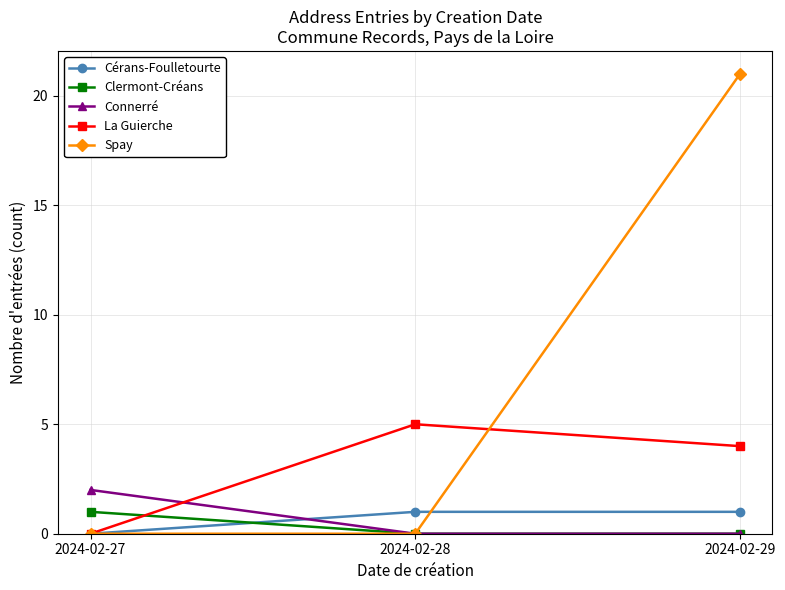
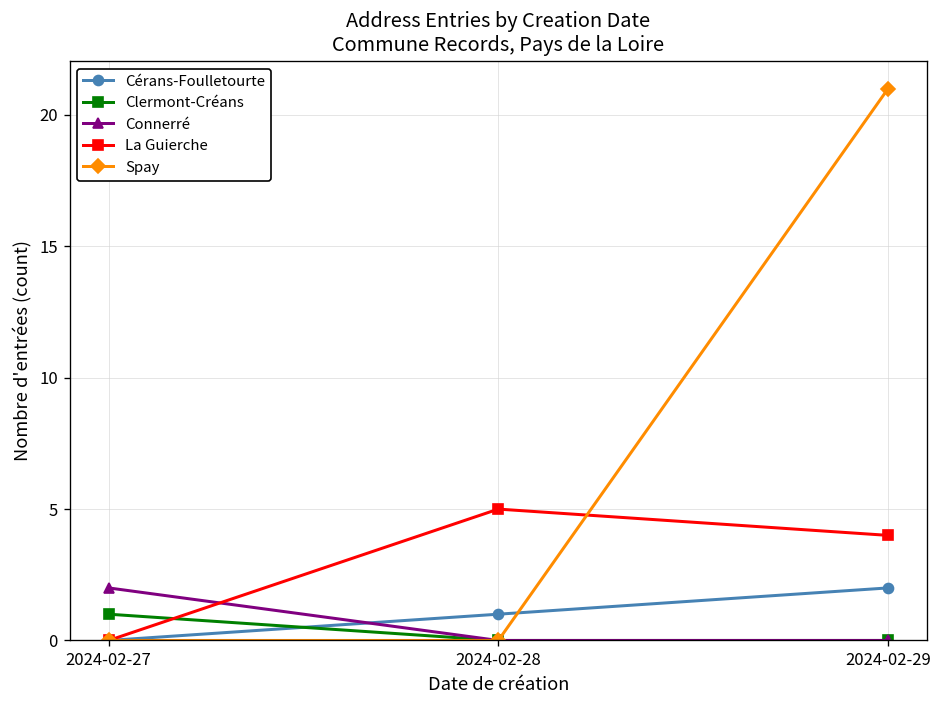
  {
    "Cérans-Foulletourte": {
      "2024-02-28": 1,
-     "2024-02-29": 1
+     "2024-02-29": 2
    },
    "Clermont-Créans": {
      "2024-02-27": 1
    },
    "Connerré": {
      "2024-02-27": 2
    },
    "La Guierche": {
      "2024-02-28": 5,
      "2024-02-29": 4
    },
    "Spay": {
      "2024-02-29": 21
    }
  }
